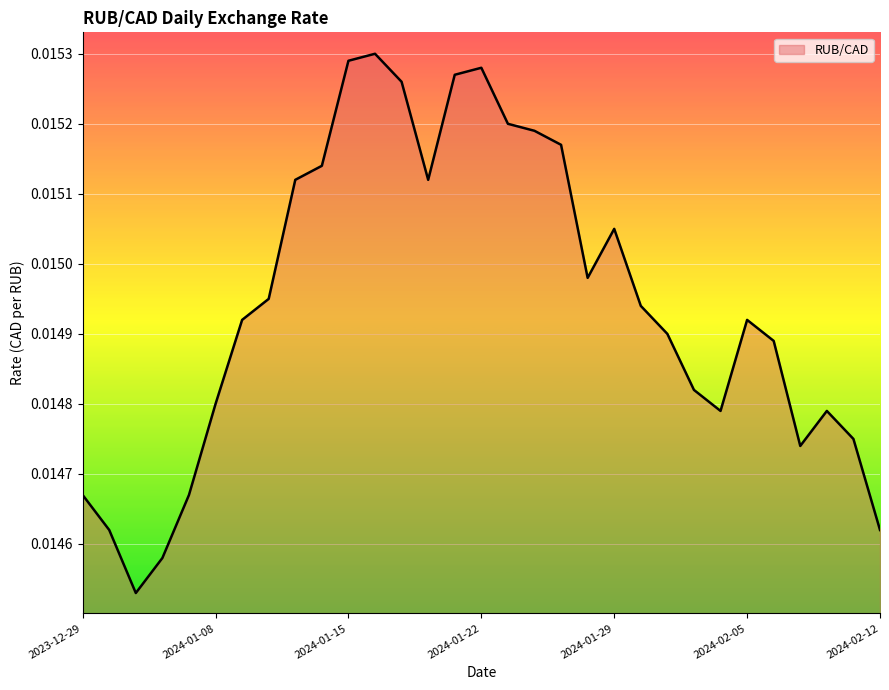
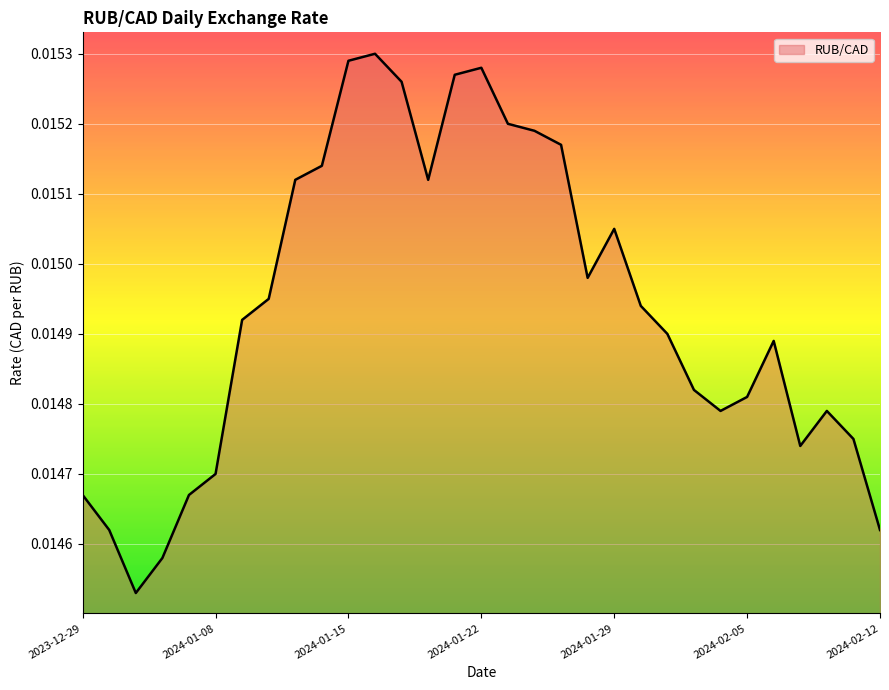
  {
    "2023-12-29": 0.01467,
-   "2024-01-08": 0.0148,
+   "2024-01-08": 0.0147,
    "2024-01-15": 0.01529,
    "2024-01-22": 0.01528,
    "2024-01-29": 0.01505,
-   "2024-02-05": 0.01492,
+   "2024-02-05": 0.01481,
    "2024-02-12": 0.01462
  }
